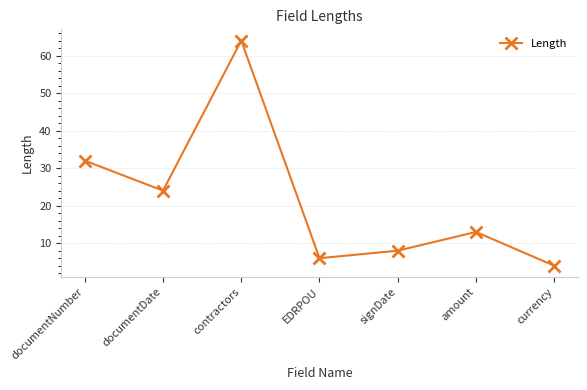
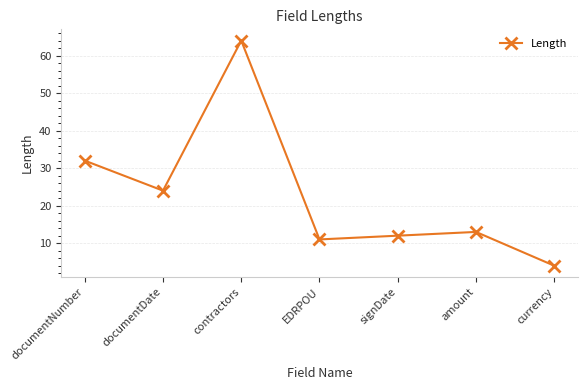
  {
    "documentNumber": 32,
    "documentDate": 24,
    "contractors": 64,
-   "EDRPOU": 6,
-   "signDate": 8,
+   "EDRPOU": 11,
+   "signDate": 12,
    "amount": 13,
    "currency": 4
  }
